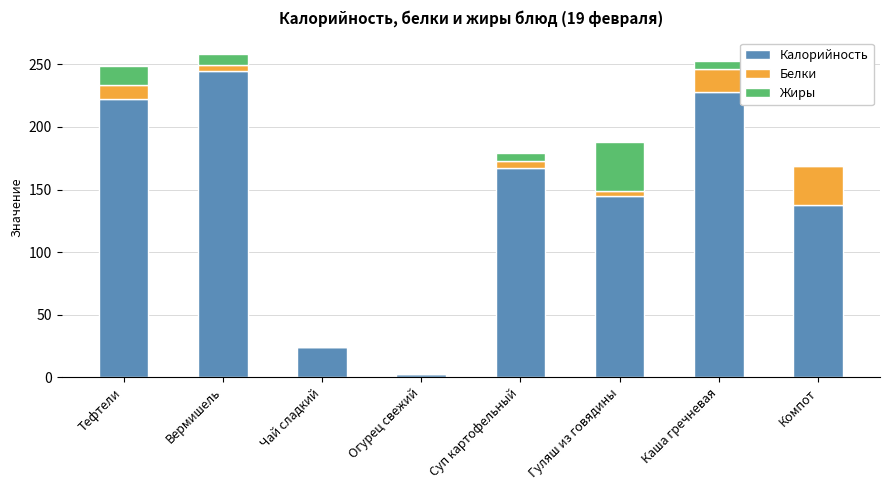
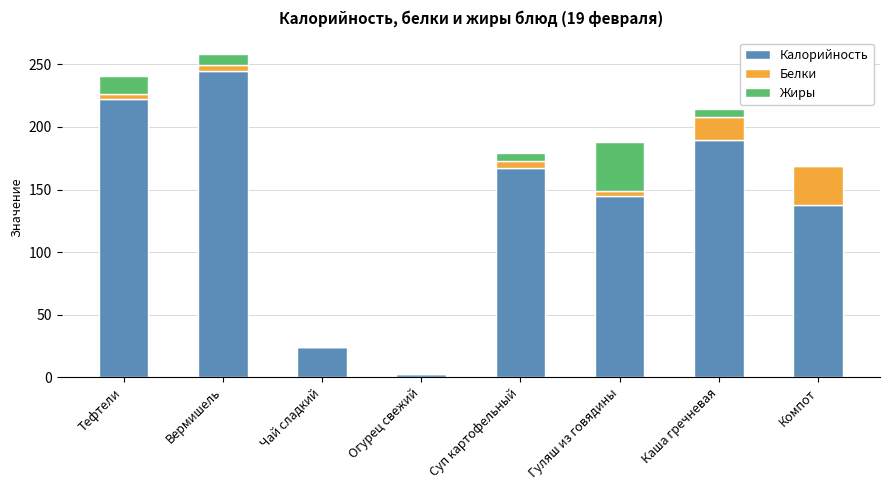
  {
    "Калорийность": {
      "Тефтели": 222,
      "Вермишель": 245,
      "Чай сладкий": 24,
      "Огурец свежий": 2,
      "Суп картофельный": 167,
      "Гуляш из говядины": 145,
-     "Каша гречневая": 228,
+     "Каша гречневая": 190,
      "Компот": 138
    },
    "Белки": {
-     "Тефтели": 12,
+     "Тефтели": 4,
      "Вермишель": 5,
      "Суп картофельный": 6,
      "Гуляш из говядины": 4,
      "Каша гречневая": 18,
      "Компот": 31
    },
    "Жиры": {
      "Тефтели": 15,
      "Вермишель": 9,
      "Огурец свежий": 0,
      "Суп картофельный": 6,
      "Гуляш из говядины": 39,
      "Каша гречневая": 6,
      "Компот": 0
    }
  }
